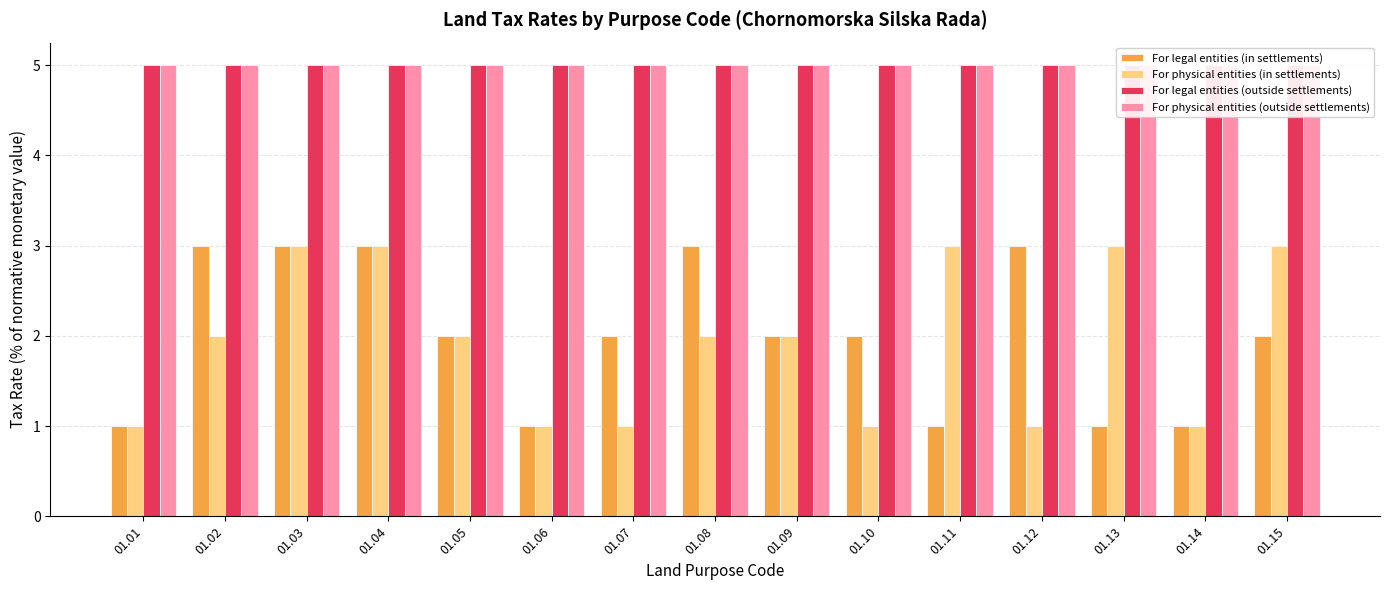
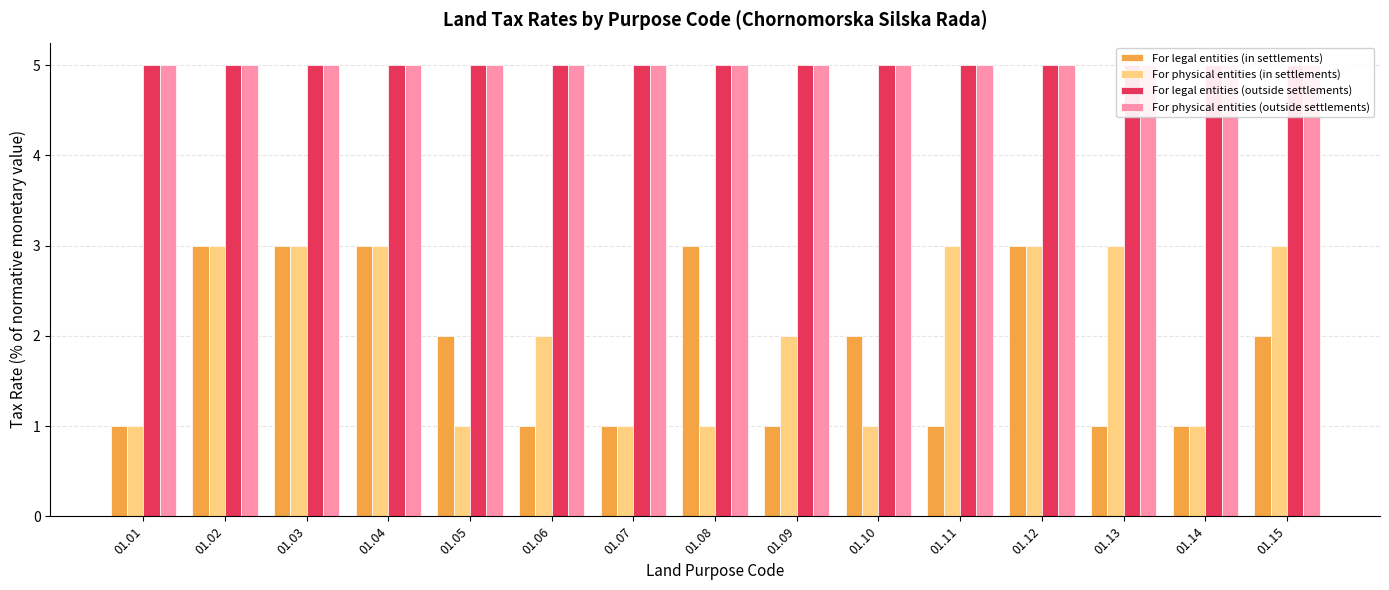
  {
    "For legal entities (in settlements)": {
      "01.01": 1,
      "01.02": 3,
      "01.03": 3,
      "01.04": 3,
      "01.05": 2,
      "01.06": 1,
-     "01.07": 2,
+     "01.07": 1,
      "01.08": 3,
-     "01.09": 2,
+     "01.09": 1,
      "01.10": 2,
      "01.11": 1,
      "01.12": 3,
      "01.13": 1,
      "01.14": 1,
      "01.15": 2
    },
    "For physical entities (in settlements)": {
      "01.01": 1,
-     "01.02": 2,
+     "01.02": 3,
      "01.03": 3,
      "01.04": 3,
-     "01.05": 2,
-     "01.06": 1,
+     "01.05": 1,
+     "01.06": 2,
      "01.07": 1,
-     "01.08": 2,
+     "01.08": 1,
      "01.09": 2,
      "01.10": 1,
      "01.11": 3,
-     "01.12": 1,
+     "01.12": 3,
      "01.13": 3,
      "01.14": 1,
      "01.15": 3
    },
    "For legal entities (outside settlements)": {
      "01.01": 5,
      "01.02": 5,
      "01.03": 5,
      "01.04": 5,
      "01.05": 5,
      "01.06": 5,
      "01.07": 5,
      "01.08": 5,
      "01.09": 5,
      "01.10": 5,
      "01.11": 5,
      "01.12": 5
    },
    "For physical entities (outside settlements)": {
      "01.01": 5,
      "01.02": 5,
      "01.03": 5,
      "01.04": 5,
      "01.05": 5,
      "01.06": 5,
      "01.07": 5,
      "01.08": 5,
      "01.09": 5,
      "01.10": 5,
      "01.11": 5,
      "01.12": 5
    }
  }
